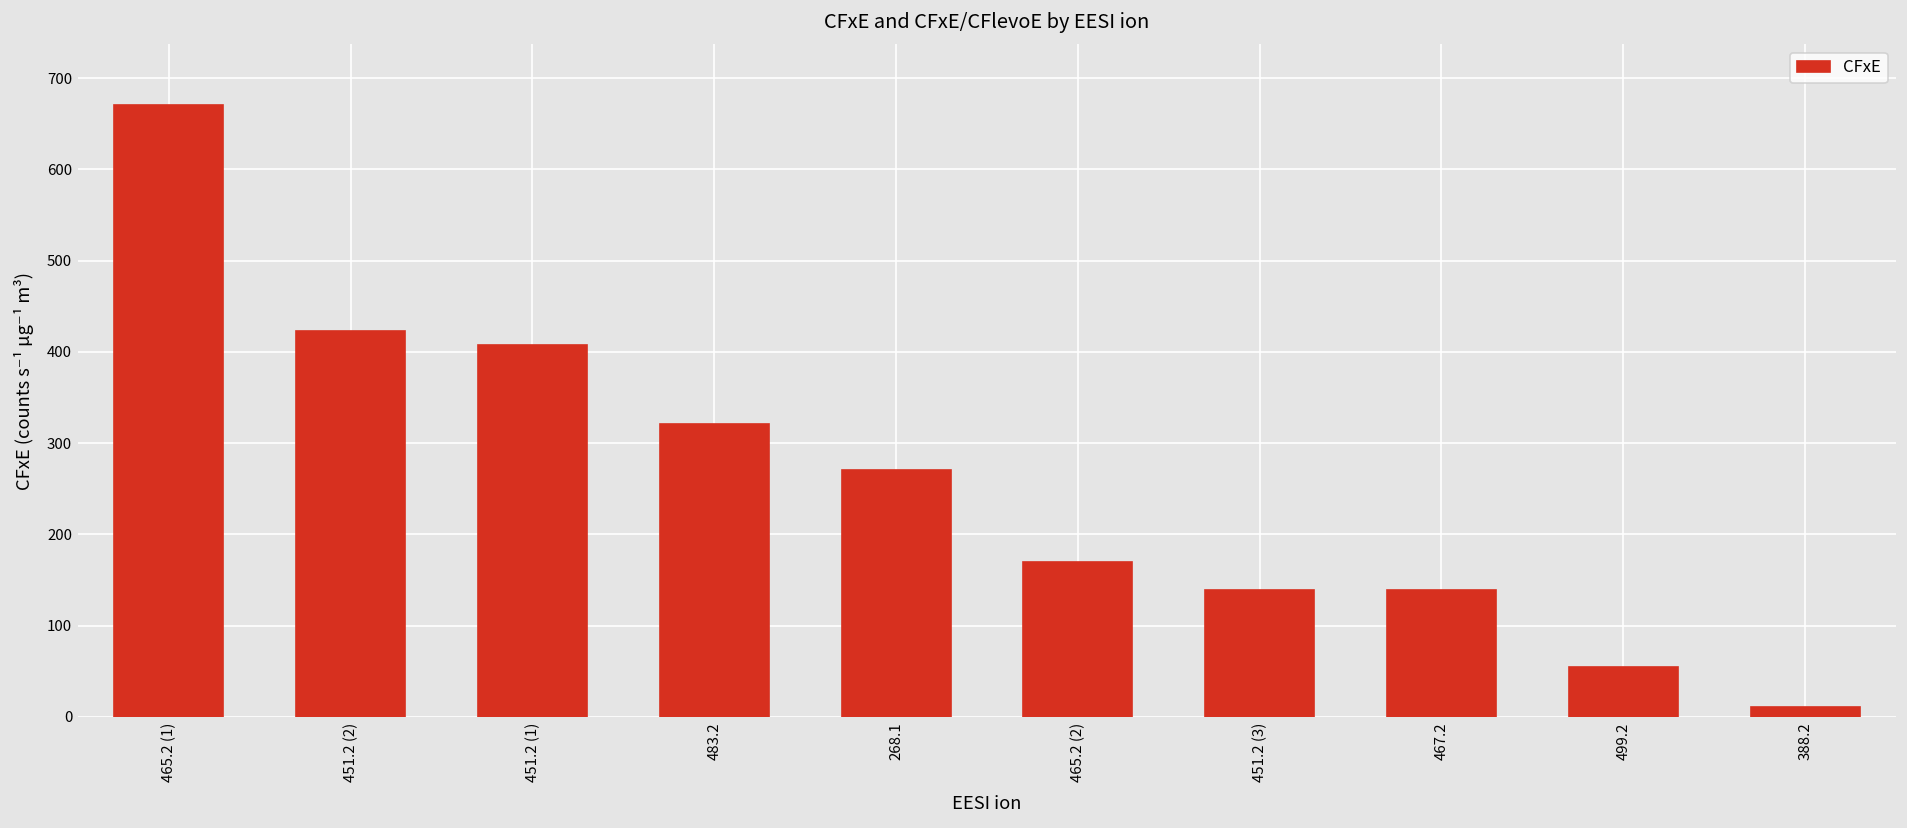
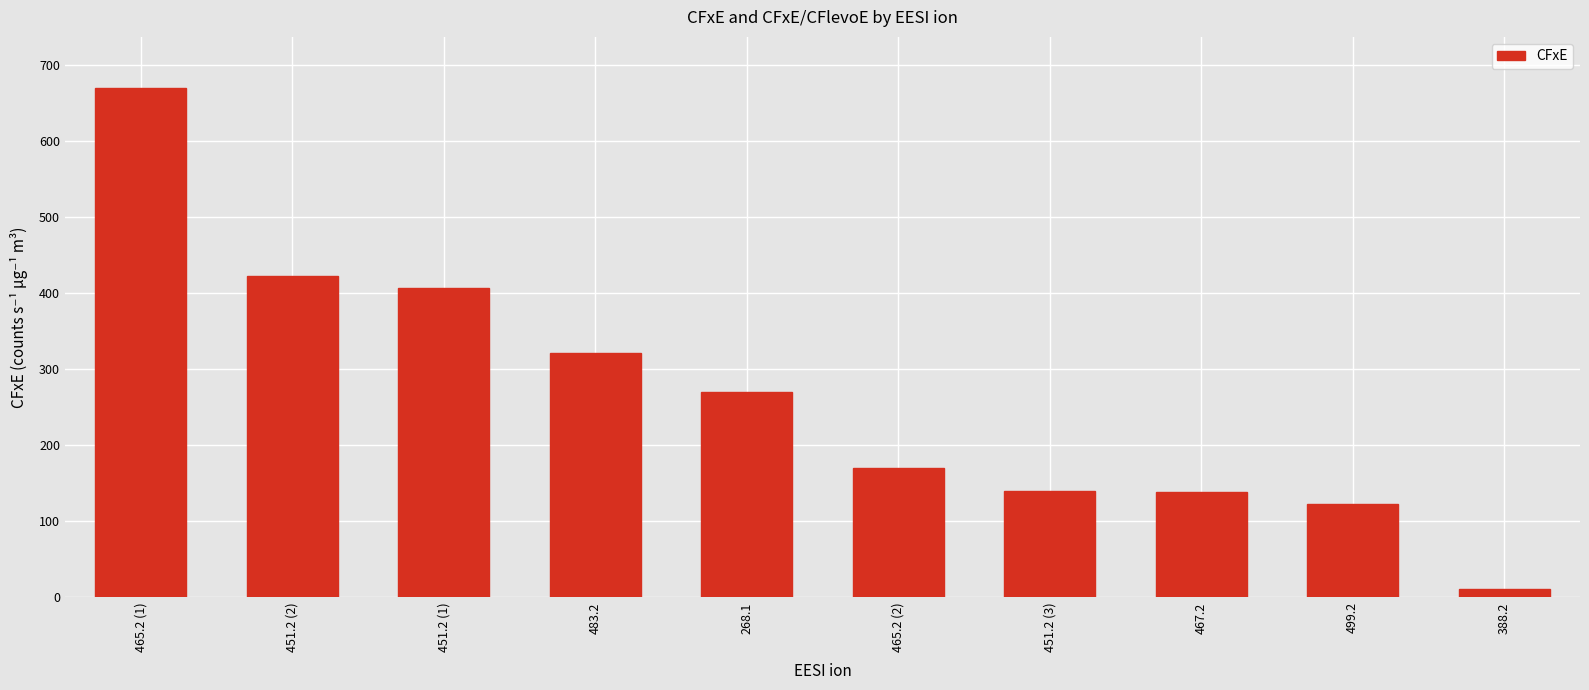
  {
    "465.2 (1)": 670,
    "451.2 (2)": 420,
    "451.2 (1)": 410,
    "483.2": 320,
    "268.1": 270,
    "465.2 (2)": 170,
    "451.2 (3)": 140,
    "467.2": 140,
-   "499.2": 50,
+   "499.2": 120,
    "388.2": 10
  }
